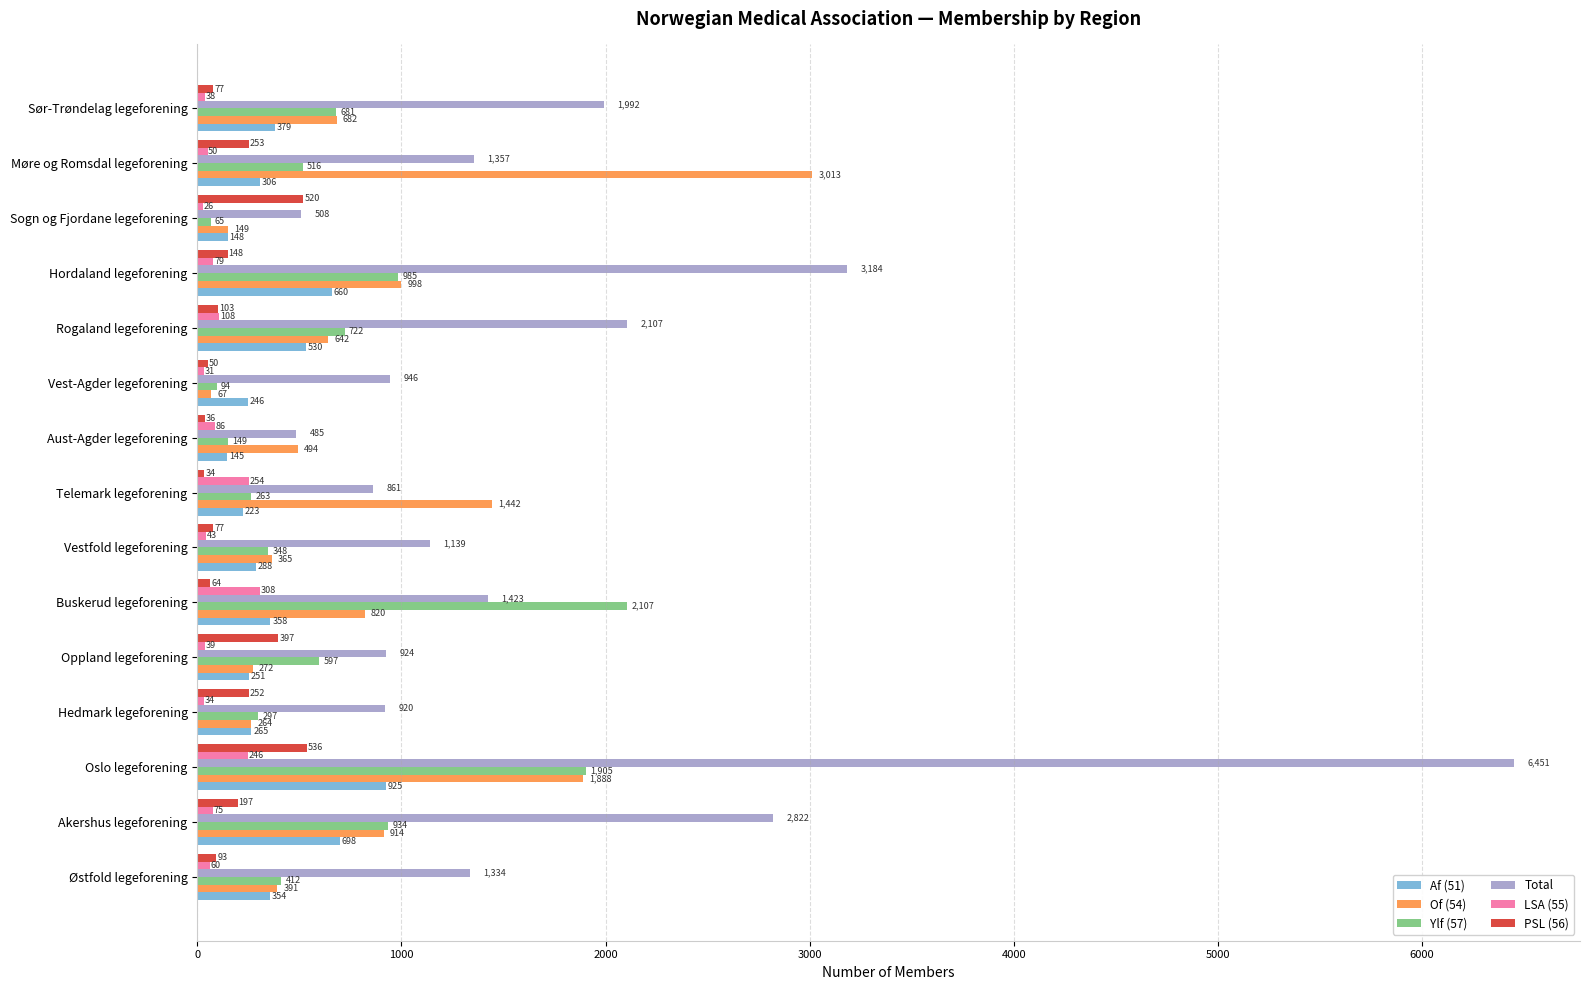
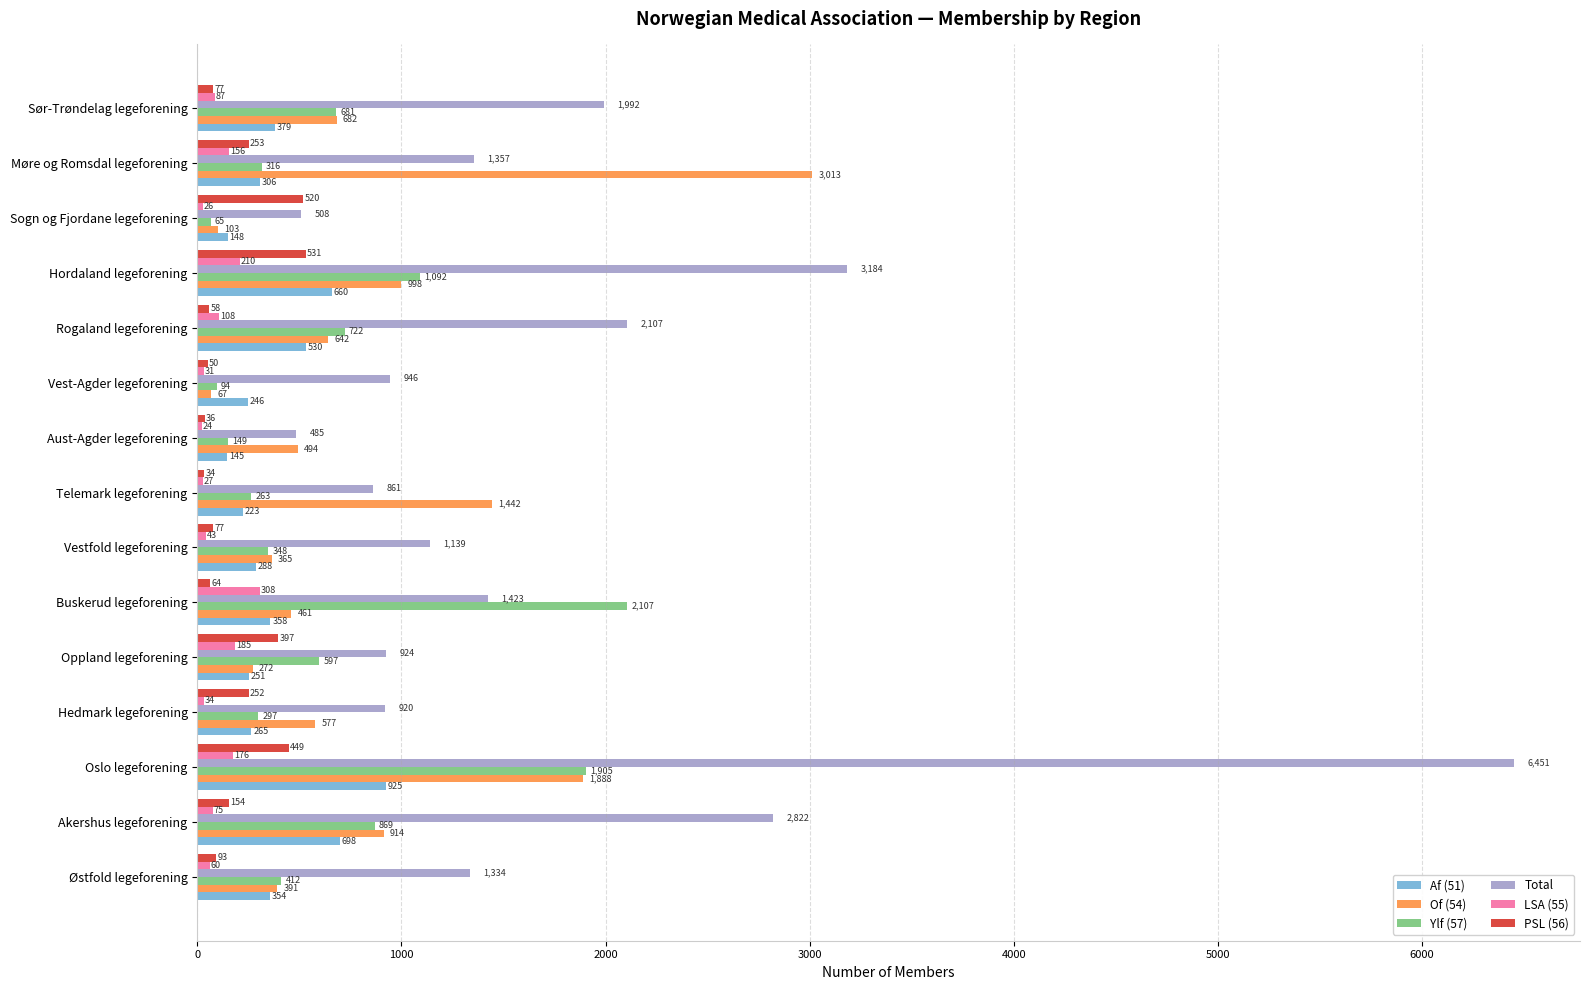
  {
    "Of (54)": {
      "Sør-Trøndelag legeforening": "682",
      "Møre og Romsdal legeforening": "3,013",
-     "Sogn og Fjordane legeforening": "149",
+     "Sogn og Fjordane legeforening": "103",
      "Hordaland legeforening": "998",
      "Rogaland legeforening": "642",
      "Vest-Agder legeforening": "67",
      "Aust-Agder legeforening": "494",
      "Telemark legeforening": "1,442",
      "Vestfold legeforening": "365",
-     "Buskerud legeforening": "820",
+     "Buskerud legeforening": "461",
      "Oppland legeforening": "272",
-     "Hedmark legeforening": "264",
+     "Hedmark legeforening": "577",
      "Oslo legeforening": "1,888",
      "Akershus legeforening": "914",
      "Østfold legeforening": "391"
    },
    "Ylf (57)": {
      "Sør-Trøndelag legeforening": "681",
-     "Møre og Romsdal legeforening": "516",
+     "Møre og Romsdal legeforening": "316",
      "Sogn og Fjordane legeforening": "65",
-     "Hordaland legeforening": "985",
+     "Hordaland legeforening": "1,092",
      "Rogaland legeforening": "722",
      "Vest-Agder legeforening": "94",
      "Aust-Agder legeforening": "149",
      "Telemark legeforening": "263",
      "Vestfold legeforening": "348",
      "Buskerud legeforening": "2,107",
      "Oppland legeforening": "597",
      "Hedmark legeforening": "297",
      "Oslo legeforening": "1,905",
-     "Akershus legeforening": "934",
+     "Akershus legeforening": "869",
      "Østfold legeforening": "412"
    },
    "LSA (55)": {
-     "Sør-Trøndelag legeforening": "38",
-     "Møre og Romsdal legeforening": "50",
+     "Sør-Trøndelag legeforening": "87",
+     "Møre og Romsdal legeforening": "156",
      "Sogn og Fjordane legeforening": "26",
-     "Hordaland legeforening": "79",
+     "Hordaland legeforening": "210",
      "Rogaland legeforening": "108",
      "Vest-Agder legeforening": "31",
-     "Aust-Agder legeforening": "86",
-     "Telemark legeforening": "254",
+     "Aust-Agder legeforening": "24",
+     "Telemark legeforening": "27",
      "Vestfold legeforening": "43",
      "Buskerud legeforening": "308",
-     "Oppland legeforening": "39",
+     "Oppland legeforening": "185",
      "Hedmark legeforening": "34",
-     "Oslo legeforening": "246",
+     "Oslo legeforening": "176",
      "Akershus legeforening": "75",
      "Østfold legeforening": "60"
    },
    "PSL (56)": {
      "Sør-Trøndelag legeforening": "77",
      "Møre og Romsdal legeforening": "253",
      "Sogn og Fjordane legeforening": "520",
-     "Hordaland legeforening": "148",
-     "Rogaland legeforening": "103",
+     "Hordaland legeforening": "531",
+     "Rogaland legeforening": "58",
      "Vest-Agder legeforening": "50",
      "Aust-Agder legeforening": "36",
      "Telemark legeforening": "34",
      "Vestfold legeforening": "77",
      "Buskerud legeforening": "64",
      "Oppland legeforening": "397",
      "Hedmark legeforening": "252",
-     "Oslo legeforening": "536",
-     "Akershus legeforening": "197",
+     "Oslo legeforening": "449",
+     "Akershus legeforening": "154",
      "Østfold legeforening": "93"
    }
  }
